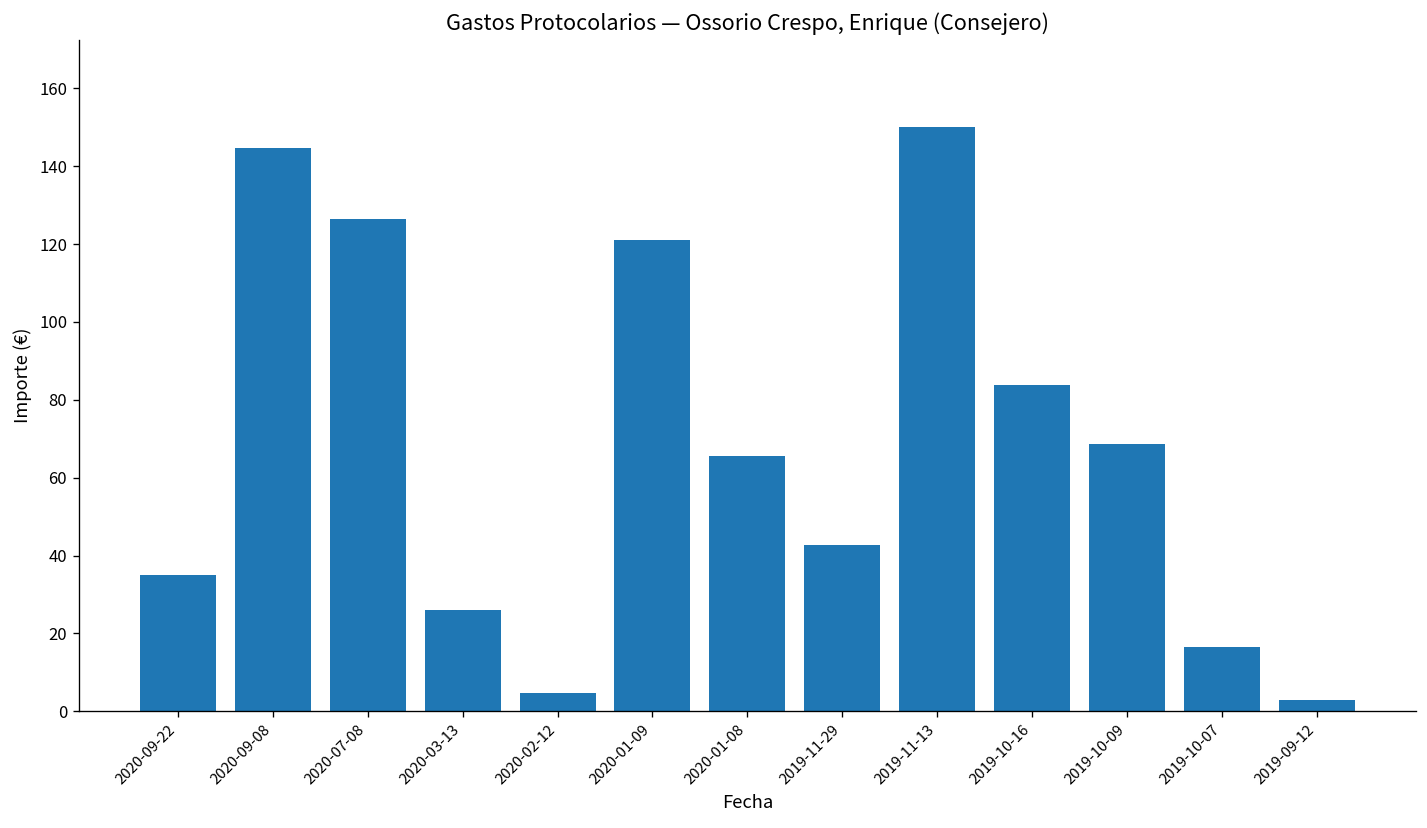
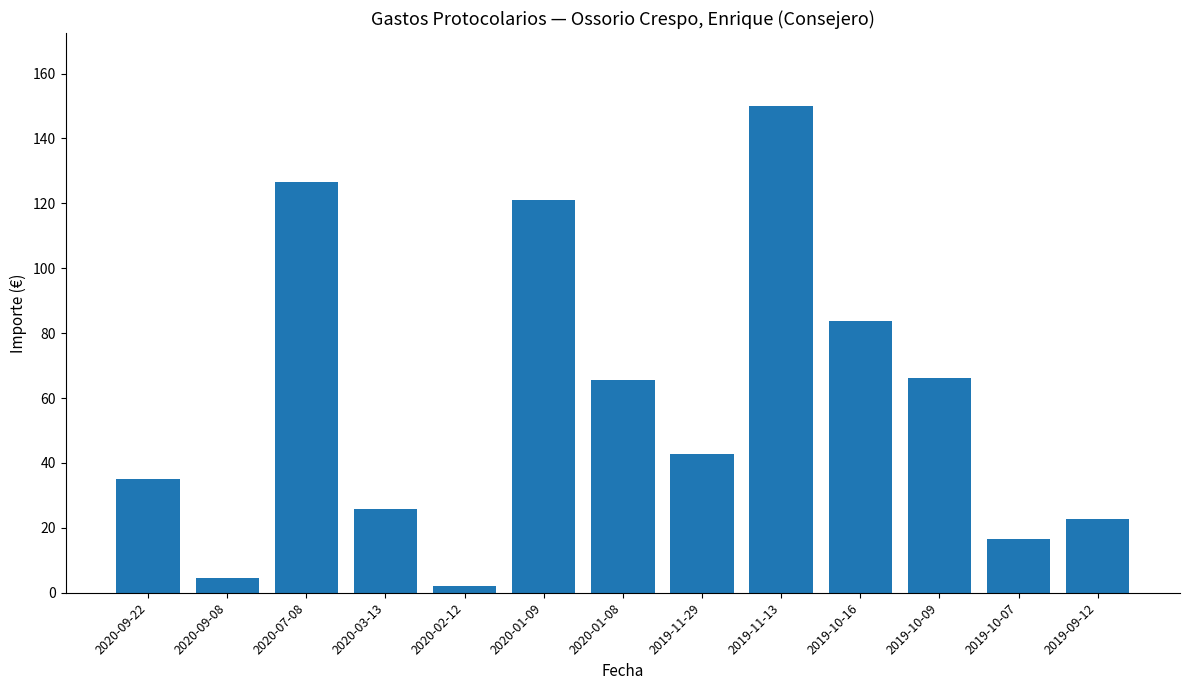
  {
    "2020-09-22": 35,
-   "2020-09-08": 145,
+   "2020-09-08": 5,
    "2020-07-08": 127,
    "2020-03-13": 26,
-   "2020-02-12": 5,
+   "2020-02-12": 2,
    "2020-01-09": 121,
    "2020-01-08": 66,
    "2019-11-29": 43,
    "2019-11-13": 150,
    "2019-10-16": 84,
-   "2019-10-09": 69,
+   "2019-10-09": 66,
    "2019-10-07": 17,
-   "2019-09-12": 3
+   "2019-09-12": 23
  }
